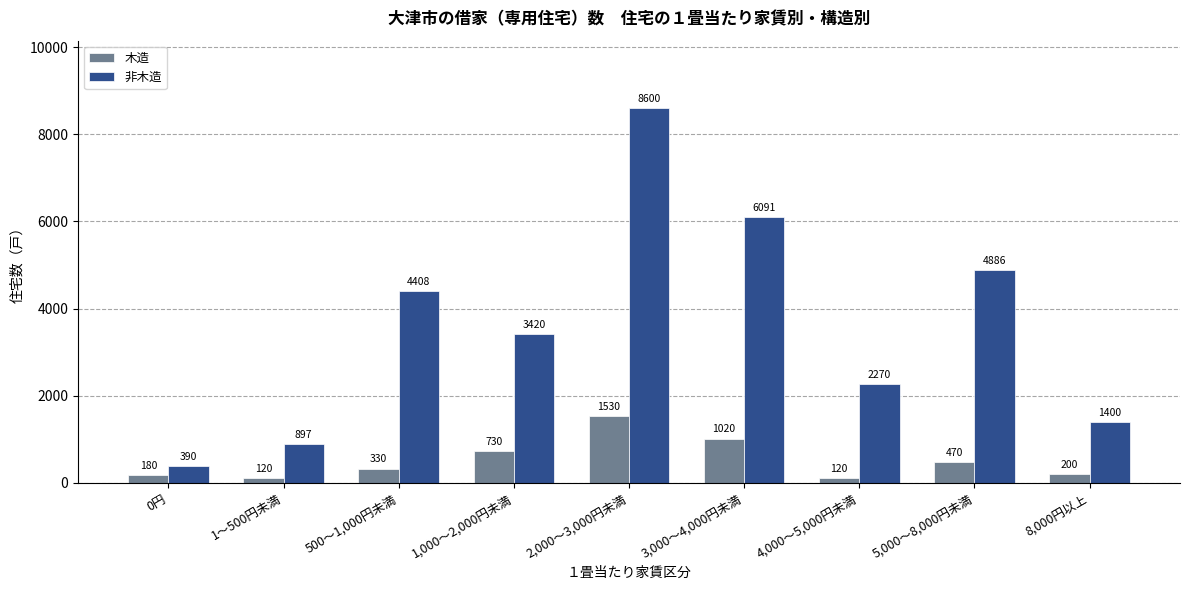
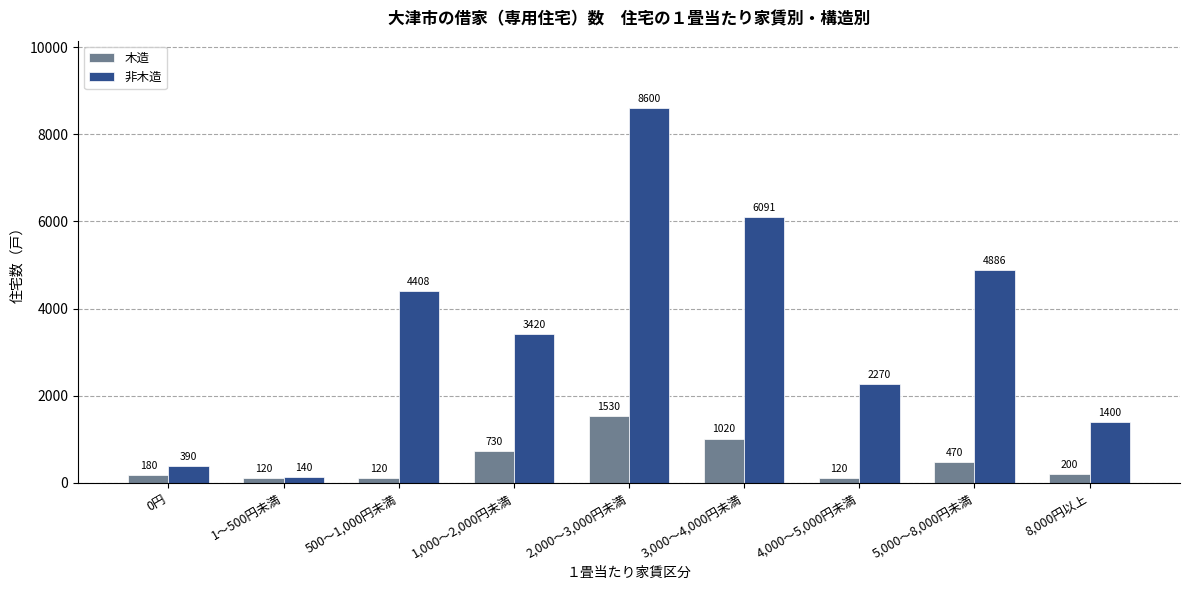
  {
    "木造": {
      "0円": 180,
      "1～500円未満": 120,
-     "500～1,000円未満": 330,
+     "500～1,000円未満": 120,
      "1,000～2,000円未満": 730,
      "2,000～3,000円未満": 1530,
      "3,000～4,000円未満": 1020,
      "4,000～5,000円未満": 120,
      "5,000～8,000円未満": 470,
      "8,000円以上": 200
    },
    "非木造": {
      "0円": 390,
-     "1～500円未満": 897,
+     "1～500円未満": 140,
      "500～1,000円未満": 4408,
      "1,000～2,000円未満": 3420,
      "2,000～3,000円未満": 8600,
      "3,000～4,000円未満": 6091,
      "4,000～5,000円未満": 2270,
      "5,000～8,000円未満": 4886,
      "8,000円以上": 1400
    }
  }
